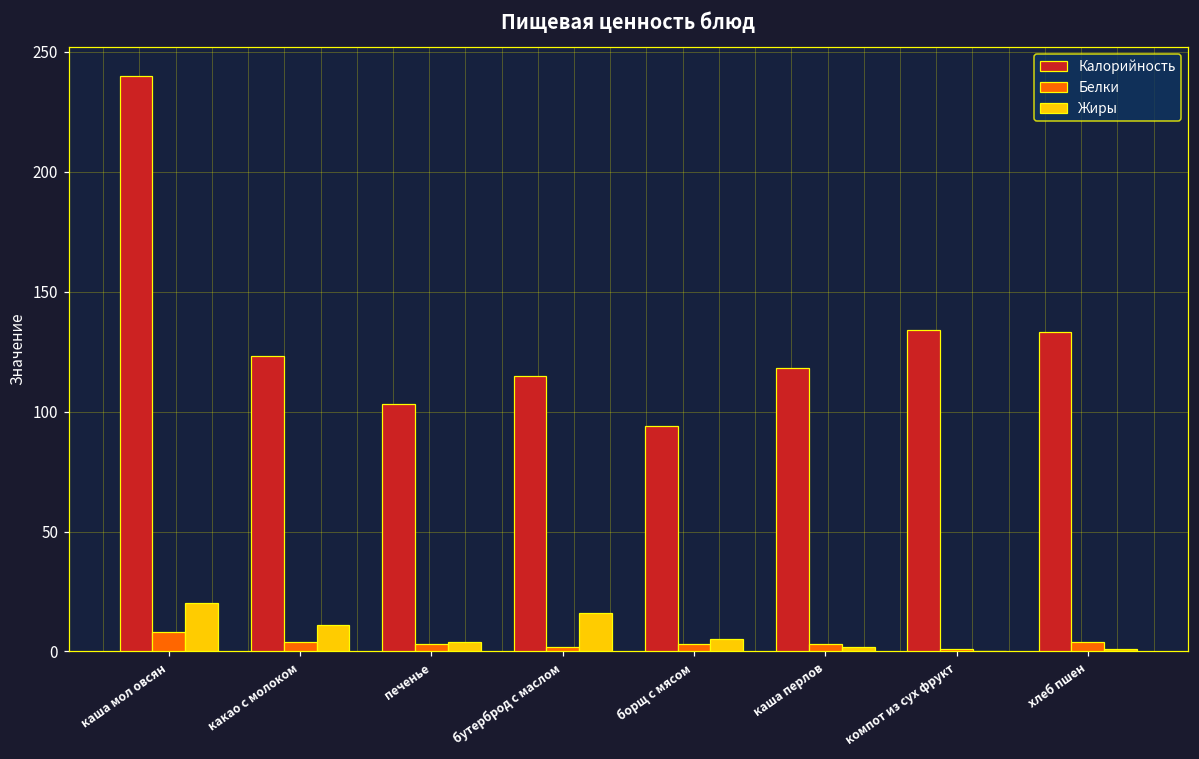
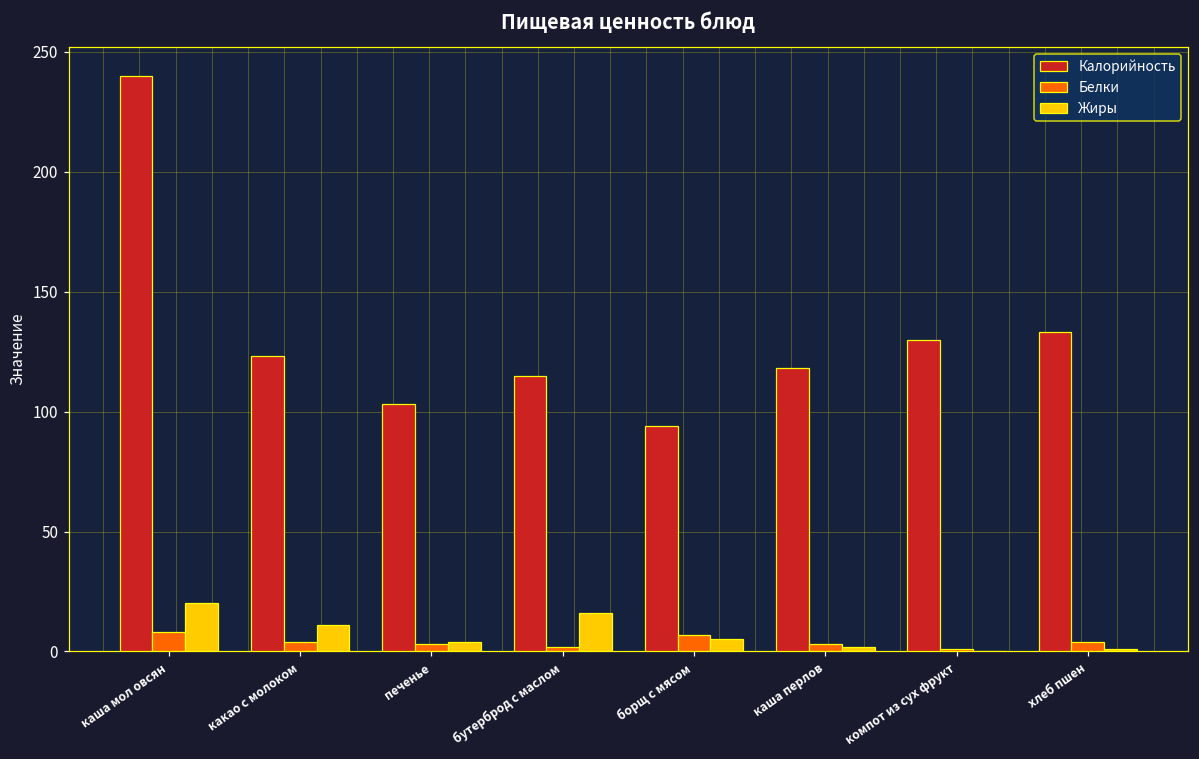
  {
    "Калорийность": {
      "каша мол овсян": 240,
      "какао с молоком": 123,
      "печенье": 103,
      "бутерброд с маслом": 115,
      "борщ с мясом": 94,
      "каша перлов": 118,
-     "компот из сух фрукт": 134,
+     "компот из сух фрукт": 130,
      "хлеб пшен": 133
    },
    "Белки": {
      "каша мол овсян": 8,
      "какао с молоком": 4,
      "печенье": 3,
      "бутерброд с маслом": 2,
-     "борщ с мясом": 3,
+     "борщ с мясом": 7,
      "каша перлов": 3,
      "хлеб пшен": 4
    },
    "Жиры": {
      "каша мол овсян": 20,
      "какао с молоком": 11,
      "печенье": 4,
      "бутерброд с маслом": 16,
      "борщ с мясом": 5,
      "каша перлов": 2,
      "компот из сух фрукт": 0
    }
  }
